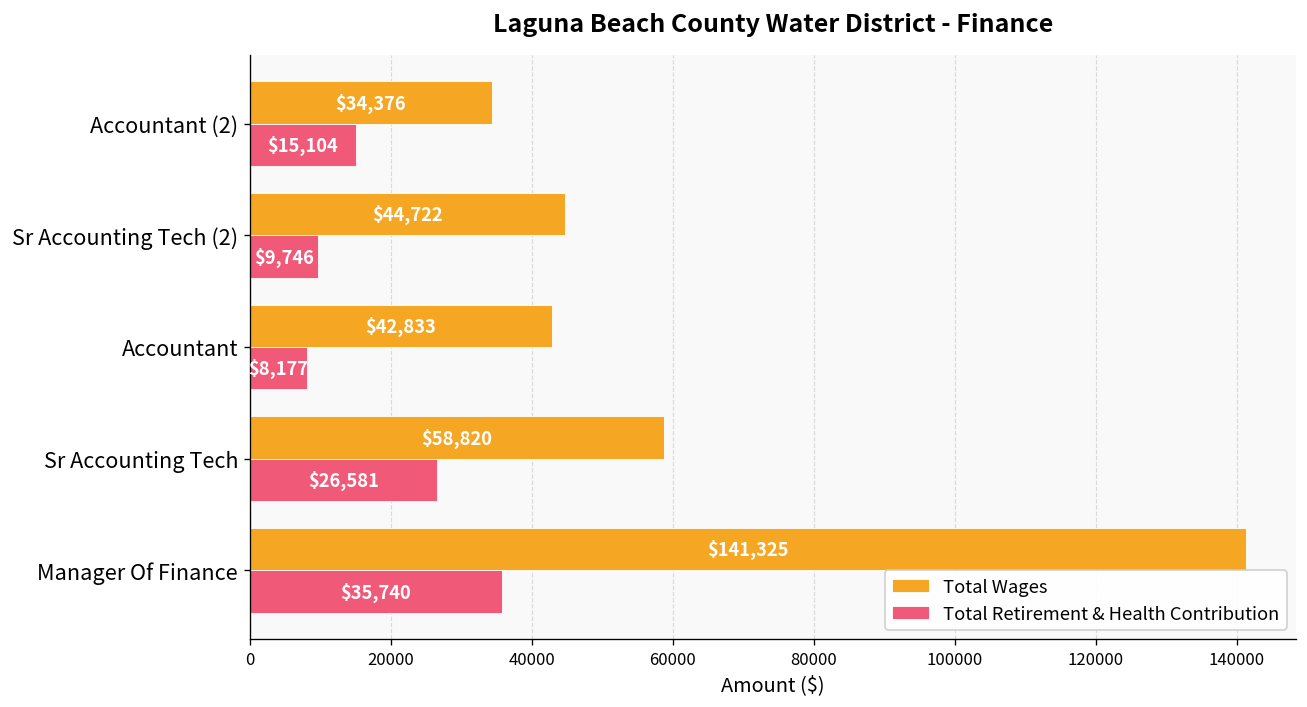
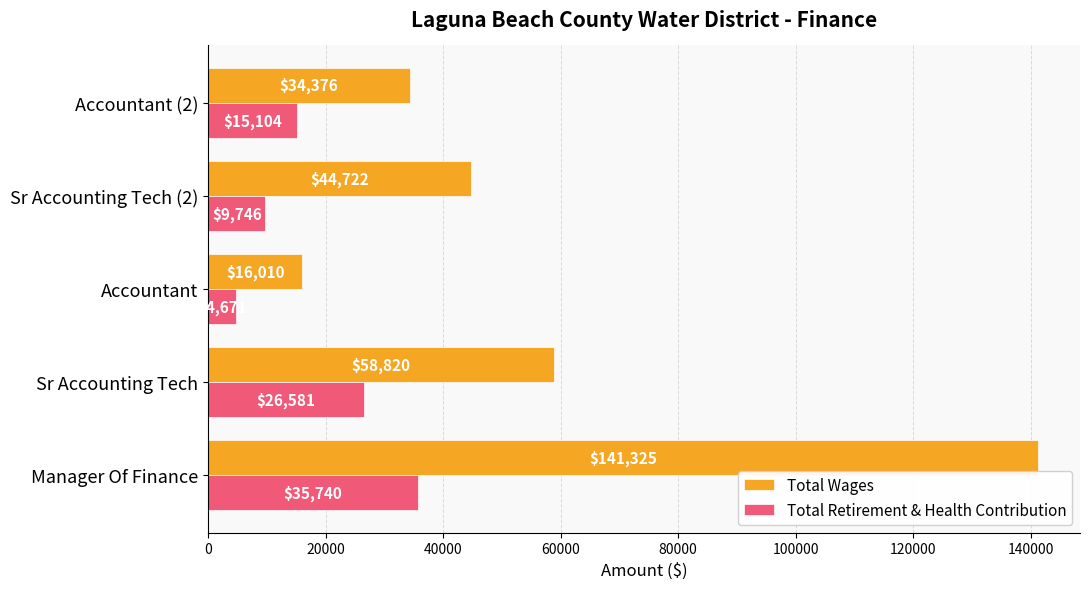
  {
    "Total Wages": {
      "Accountant (2)": "$34,376",
      "Sr Accounting Tech (2)": "$44,722",
-     "Accountant": "$42,833",
+     "Accountant": "$16,010",
      "Sr Accounting Tech": "$58,820",
      "Manager Of Finance": "$141,325"
    },
    "Total Retirement & Health Contribution": {
-     "Accountant": "8000"
+     "Accountant": "5000"
    }
  }
